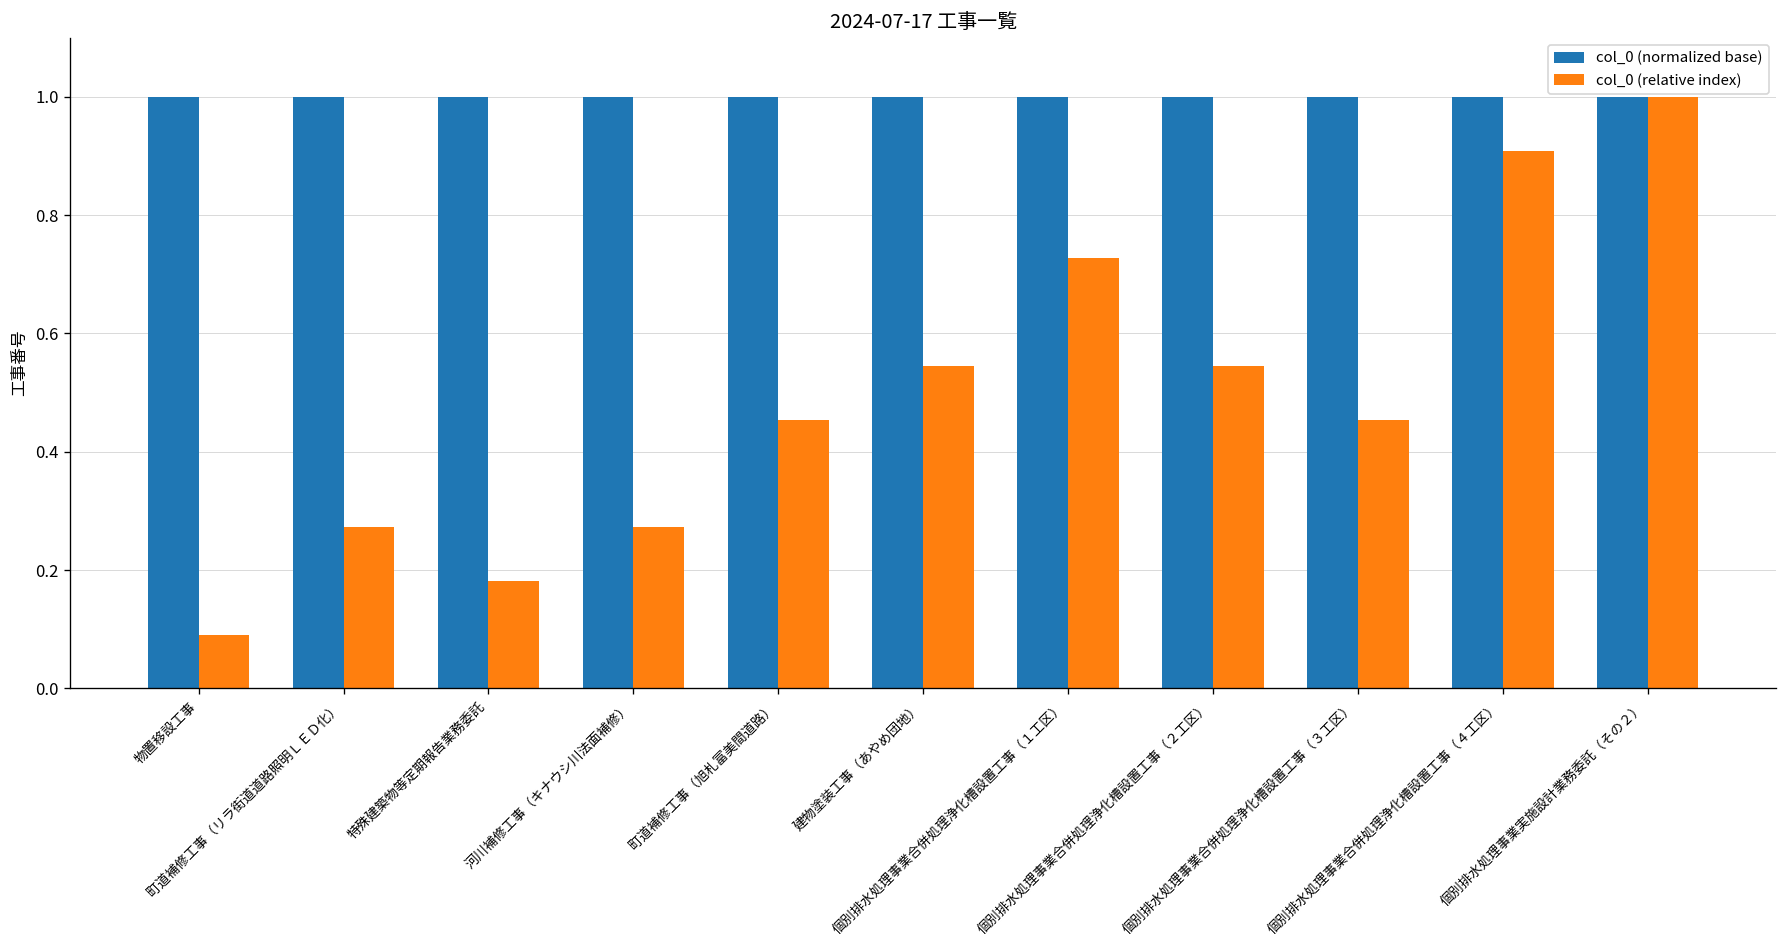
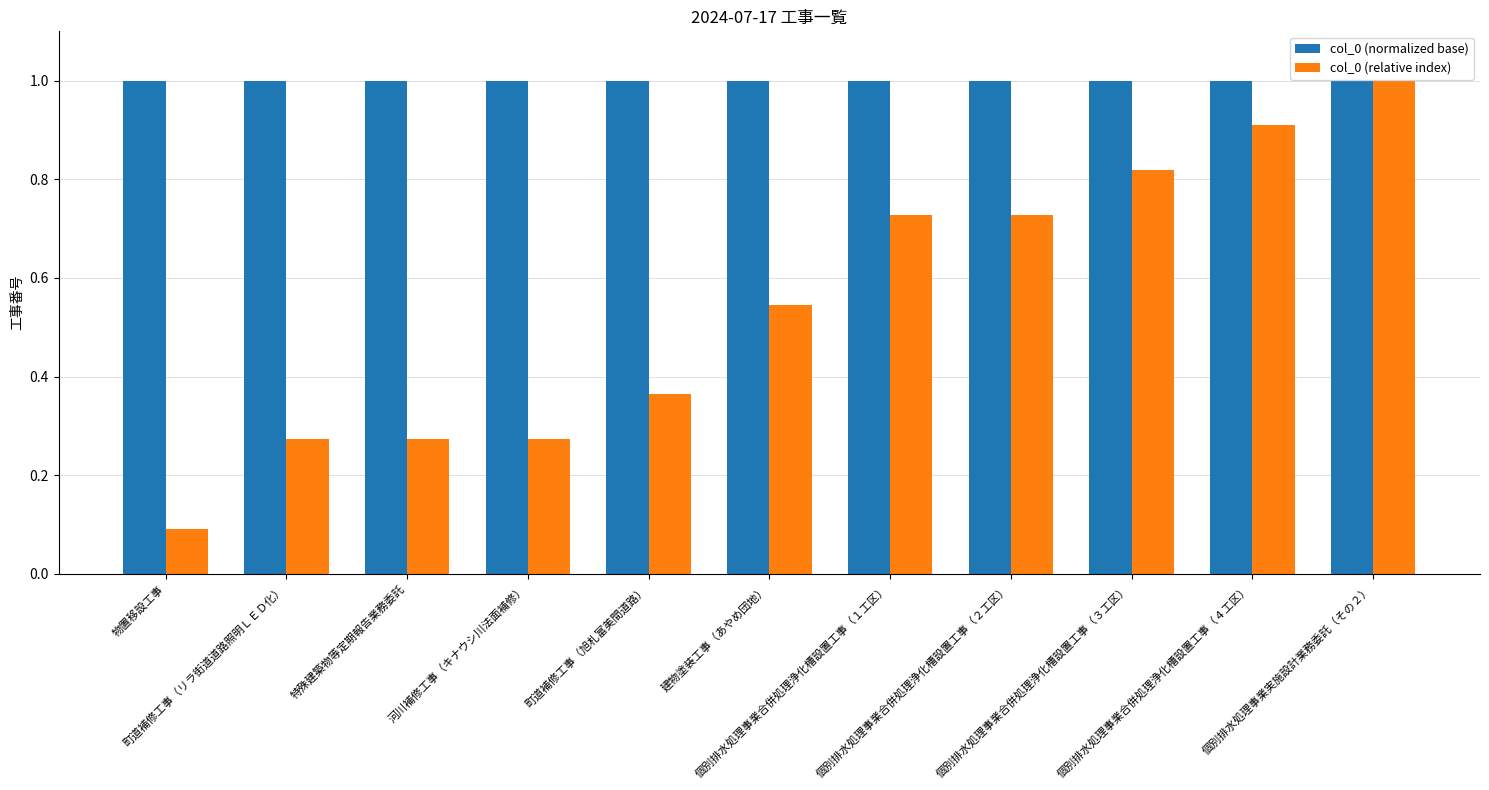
  {
    "col_0 (normalized base)": {
      "物置移設工事": 1.00,
      "町道補修工事（リラ街道道路照明ＬＥＤ化）": 1.00,
      "特殊建築物等定期報告業務委託": 1.00,
      "河川補修工事（キナウシ川法面補修）": 1.00,
      "町道補修工事（旭札富美間道路）": 1.00,
      "建物塗装工事（あやめ団地）": 1.00,
      "個別排水処理事業合併処理浄化槽設置工事（１工区）": 1.00,
      "個別排水処理事業合併処理浄化槽設置工事（２工区）": 1.00,
      "個別排水処理事業合併処理浄化槽設置工事（３工区）": 1.00,
      "個別排水処理事業合併処理浄化槽設置工事（４工区）": 1.00,
      "個別排水処理事業実施設計業務委託（その２）": 1.00
    },
    "col_0 (relative index)": {
      "物置移設工事": 0.09,
      "町道補修工事（リラ街道道路照明ＬＥＤ化）": 0.27,
-     "特殊建築物等定期報告業務委託": 0.18,
+     "特殊建築物等定期報告業務委託": 0.27,
      "河川補修工事（キナウシ川法面補修）": 0.27,
-     "町道補修工事（旭札富美間道路）": 0.45,
+     "町道補修工事（旭札富美間道路）": 0.36,
      "建物塗装工事（あやめ団地）": 0.55,
      "個別排水処理事業合併処理浄化槽設置工事（１工区）": 0.73,
-     "個別排水処理事業合併処理浄化槽設置工事（２工区）": 0.55,
-     "個別排水処理事業合併処理浄化槽設置工事（３工区）": 0.45,
+     "個別排水処理事業合併処理浄化槽設置工事（２工区）": 0.73,
+     "個別排水処理事業合併処理浄化槽設置工事（３工区）": 0.82,
      "個別排水処理事業合併処理浄化槽設置工事（４工区）": 0.91,
      "個別排水処理事業実施設計業務委託（その２）": 1.00
    }
  }
